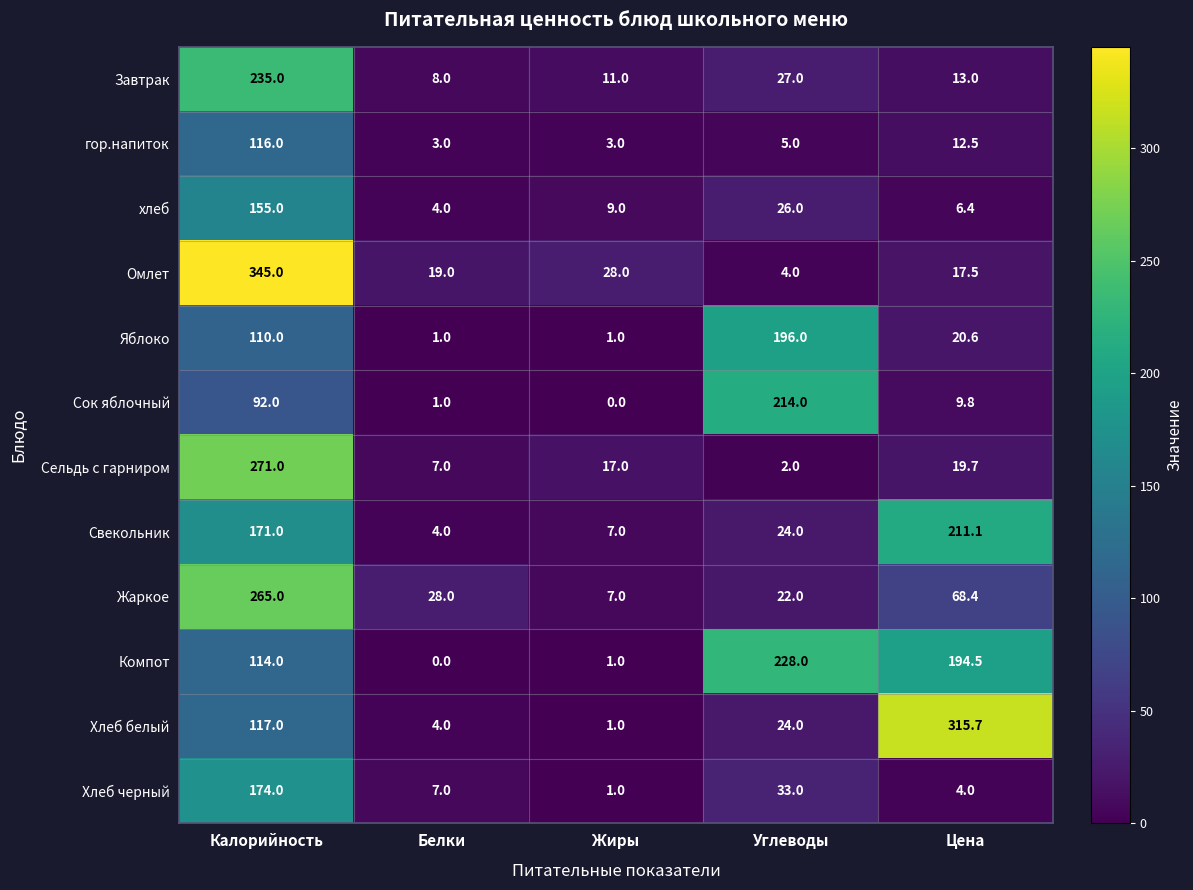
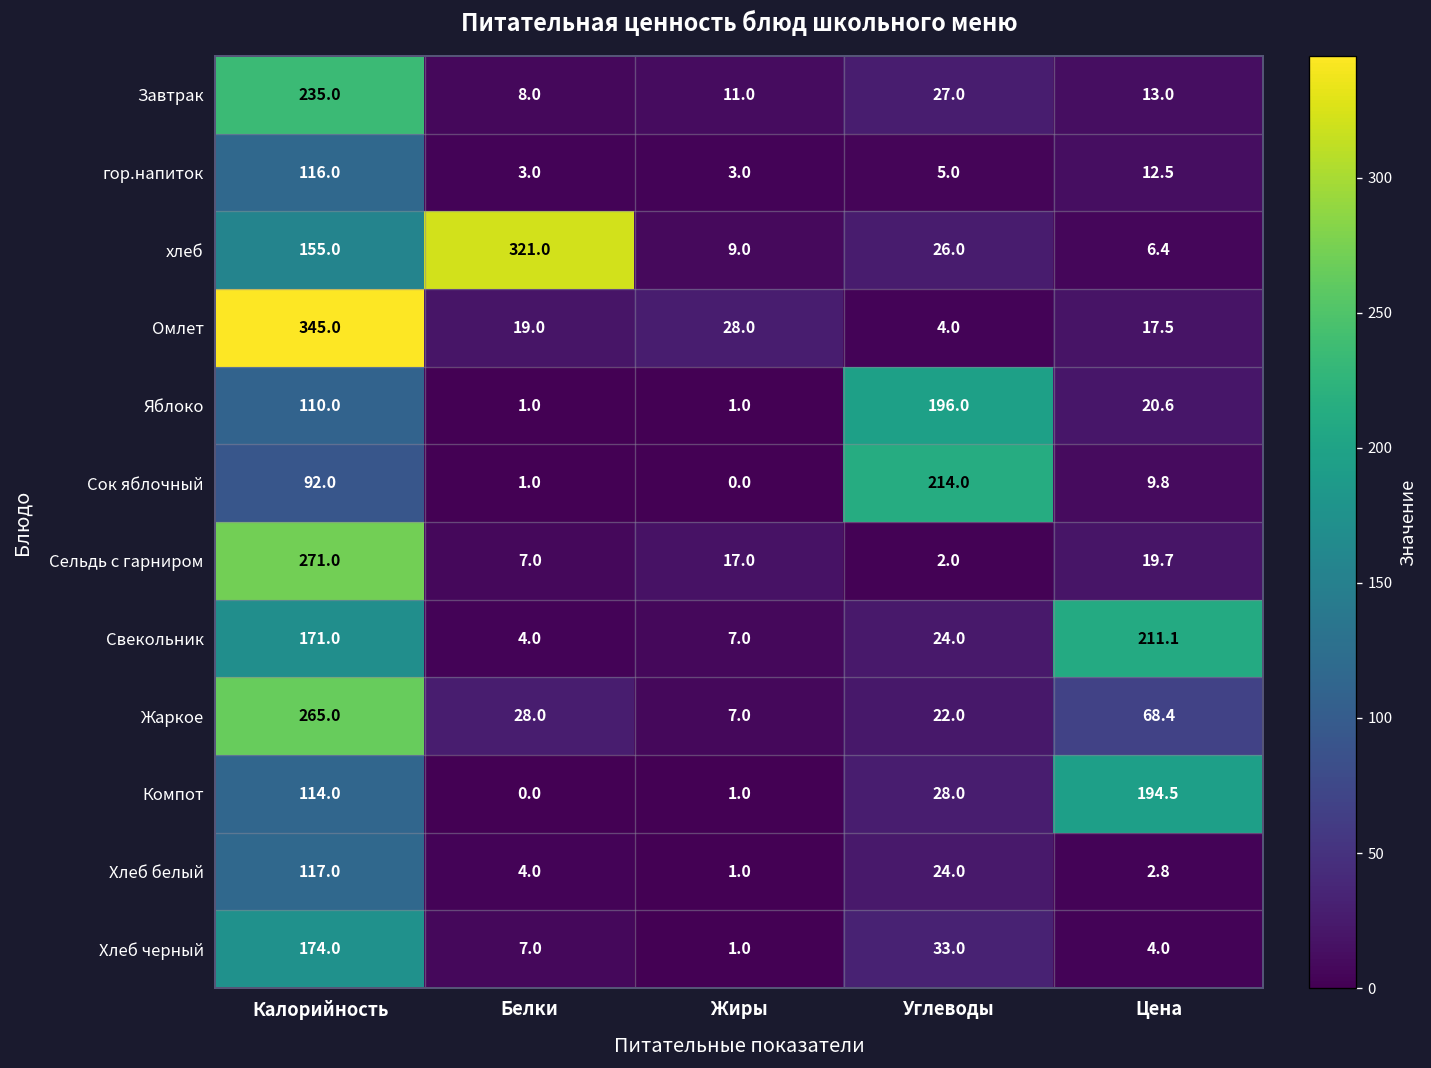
  {
    "Завтрак": {
      "Калорийность": 235.0,
      "Белки": 8.0,
      "Жиры": 11.0,
      "Углеводы": 27.0,
      "Цена": 13.0
    },
    "гор.напиток": {
      "Калорийность": 116.0,
      "Белки": 3.0,
      "Жиры": 3.0,
      "Углеводы": 5.0,
      "Цена": 12.5
    },
    "хлеб": {
      "Калорийность": 155.0,
-     "Белки": 4.0,
+     "Белки": 321.0,
      "Жиры": 9.0,
      "Углеводы": 26.0,
      "Цена": 6.4
    },
    "Омлет": {
      "Калорийность": 345.0,
      "Белки": 19.0,
      "Жиры": 28.0,
      "Углеводы": 4.0,
      "Цена": 17.5
    },
    "Яблоко": {
      "Калорийность": 110.0,
      "Белки": 1.0,
      "Жиры": 1.0,
      "Углеводы": 196.0,
      "Цена": 20.6
    },
    "Сок яблочный": {
      "Калорийность": 92.0,
      "Белки": 1.0,
      "Жиры": 0.0,
      "Углеводы": 214.0,
      "Цена": 9.8
    },
    "Сельдь с гарниром": {
      "Калорийность": 271.0,
      "Белки": 7.0,
      "Жиры": 17.0,
      "Углеводы": 2.0,
      "Цена": 19.7
    },
    "Свекольник": {
      "Калорийность": 171.0,
      "Белки": 4.0,
      "Жиры": 7.0,
      "Углеводы": 24.0,
      "Цена": 211.1
    },
    "Жаркое": {
      "Калорийность": 265.0,
      "Белки": 28.0,
      "Жиры": 7.0,
      "Углеводы": 22.0,
      "Цена": 68.4
    },
    "Компот": {
      "Калорийность": 114.0,
      "Белки": 0.0,
      "Жиры": 1.0,
-     "Углеводы": 228.0,
+     "Углеводы": 28.0,
      "Цена": 194.5
    },
    "Хлеб белый": {
      "Калорийность": 117.0,
      "Белки": 4.0,
      "Жиры": 1.0,
      "Углеводы": 24.0,
-     "Цена": 315.7
+     "Цена": 2.8
    },
    "Хлеб черный": {
      "Калорийность": 174.0,
      "Белки": 7.0,
      "Жиры": 1.0,
      "Углеводы": 33.0,
      "Цена": 4.0
    }
  }
